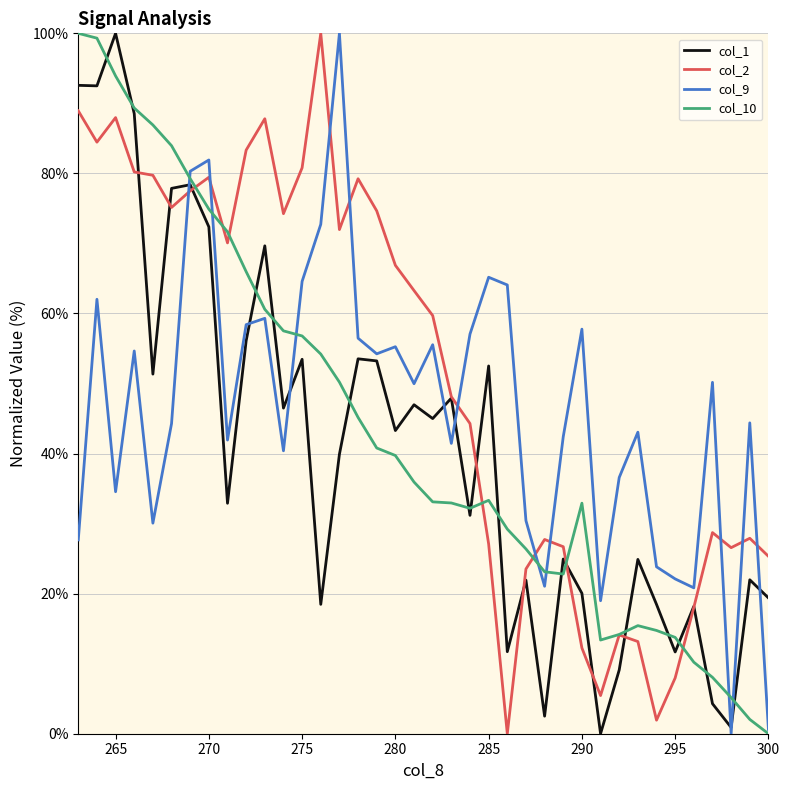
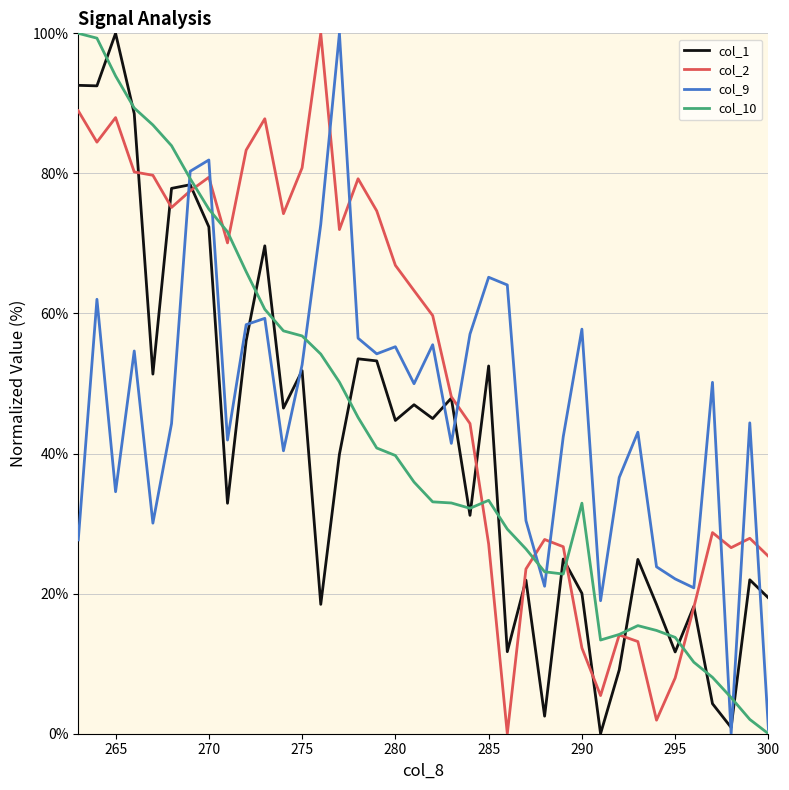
  {
    "col_1": {
      "265": "100%",
      "270": "72%",
-     "275": "53%",
-     "280": "43%",
+     "275": "52%",
+     "280": "45%",
      "285": "53%",
      "290": "20%",
      "295": "12%",
      "300": "19%"
    },
    "col_2": {
      "265": "88%",
      "270": "79%",
      "275": "81%",
      "280": "67%",
      "285": "27%",
      "290": "12%",
      "295": "8%",
      "300": "25%"
    },
    "col_9": {
      "265": "35%",
      "270": "82%",
-     "275": "65%",
+     "275": "53%",
      "280": "55%",
      "285": "65%",
      "290": "58%",
      "295": "22%",
      "300": "1%"
    },
    "col_10": {
      "265": "94%",
      "270": "75%",
      "275": "57%",
      "280": "40%",
      "285": "33%",
      "290": "33%",
      "295": "14%",
      "300": "0%"
    }
  }
